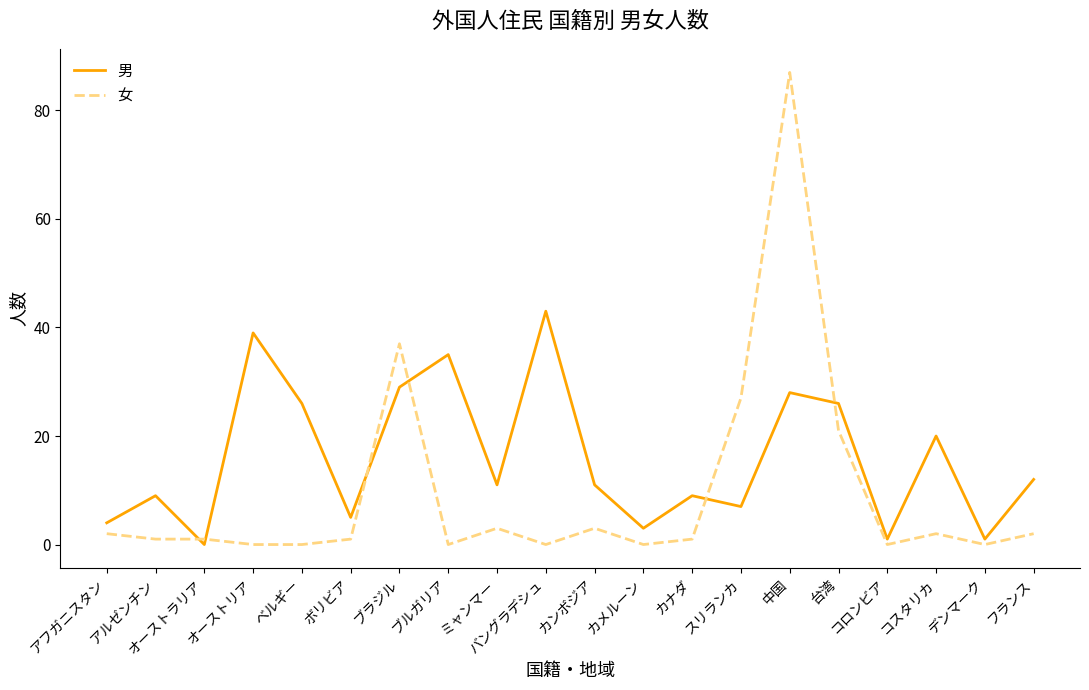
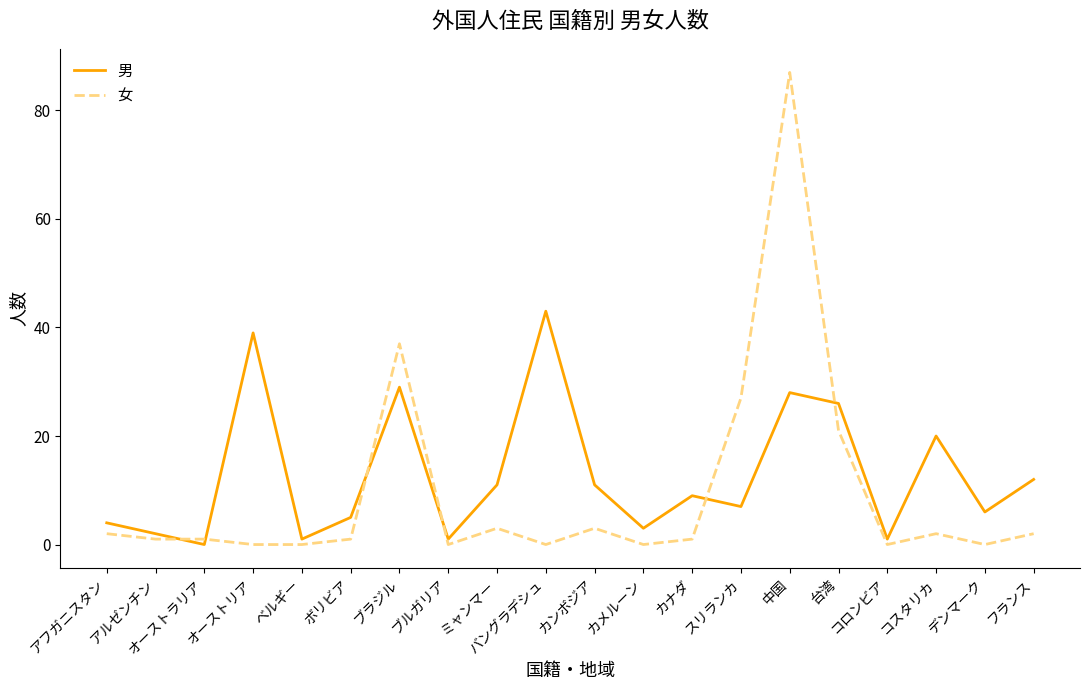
  {
    "男": {
      "アフガニスタン": 4,
-     "アルゼンチン": 9,
+     "アルゼンチン": 2,
      "オーストラリア": 0,
      "オーストリア": 39,
-     "ベルギー": 26,
+     "ベルギー": 1,
      "ボリビア": 5,
      "ブラジル": 29,
-     "ブルガリア": 35,
+     "ブルガリア": 1,
      "ミャンマー": 11,
      "バングラデシュ": 43,
      "カンボジア": 11,
      "カメルーン": 3,
      "カナダ": 9,
      "スリランカ": 7,
      "中国": 28,
      "台湾": 26,
      "コロンビア": 1,
      "コスタリカ": 20,
-     "デンマーク": 1,
+     "デンマーク": 6,
      "フランス": 12
    },
    "女": {
      "アフガニスタン": 2,
      "アルゼンチン": 1,
      "オーストラリア": 1,
      "オーストリア": 0,
      "ベルギー": 0,
      "ボリビア": 1,
      "ブラジル": 37,
      "ブルガリア": 0,
      "ミャンマー": 3,
      "バングラデシュ": 0,
      "カンボジア": 3,
      "カメルーン": 0,
      "カナダ": 1,
      "スリランカ": 27,
      "中国": 87,
      "台湾": 21,
      "コロンビア": 0,
      "コスタリカ": 2,
      "デンマーク": 0,
      "フランス": 2
    }
  }
